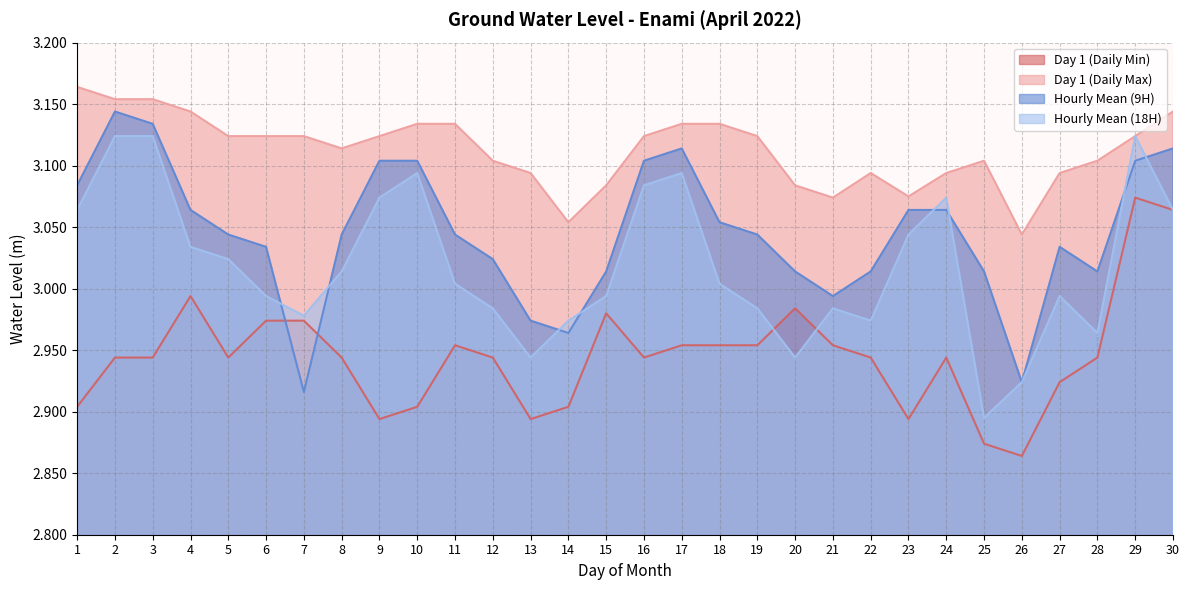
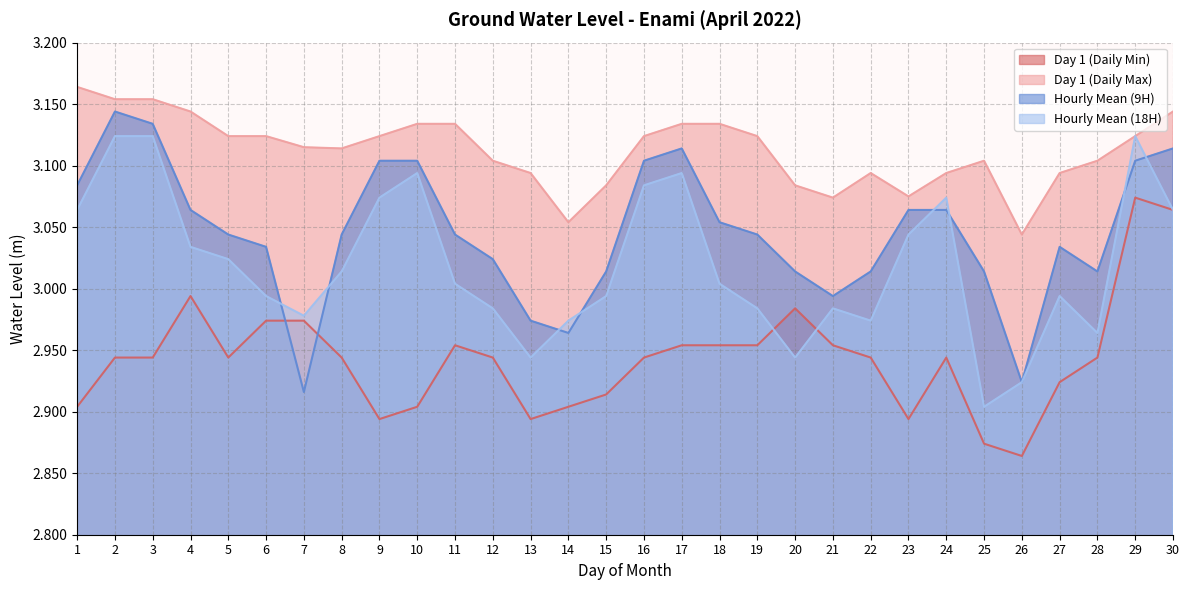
  {
    "Day 1 (Daily Min)": {
      "1": 2.904,
      "2": 2.944,
      "3": 2.944,
      "4": 2.994,
      "5": 2.944,
      "6": 2.974,
      "7": 2.974,
      "8": 2.944,
      "9": 2.894,
      "10": 2.904,
      "11": 2.954,
      "12": 2.944,
      "13": 2.894,
      "14": 2.904,
-     "15": 2.980,
+     "15": 2.914,
      "16": 2.944,
      "17": 2.954,
      "18": 2.954,
      "19": 2.954,
      "20": 2.984,
      "21": 2.954,
      "22": 2.944,
      "23": 2.894,
      "24": 2.944,
      "25": 2.874,
      "26": 2.864,
      "27": 2.924,
      "28": 2.944,
      "29": 3.074
    },
    "Day 1 (Daily Max)": {
      "1": 3.164,
      "2": 3.154,
      "3": 3.154,
      "4": 3.144,
      "5": 3.124,
      "6": 3.124,
-     "7": 3.124,
+     "7": 3.115,
      "8": 3.114,
      "9": 3.124,
      "10": 3.134,
      "11": 3.134,
      "12": 3.104,
      "13": 3.094,
      "14": 3.054,
      "15": 3.084,
      "16": 3.124,
      "17": 3.134,
      "18": 3.134,
      "19": 3.124,
      "20": 3.084,
      "21": 3.074,
      "22": 3.094,
      "23": 3.075,
      "24": 3.094,
      "25": 3.104,
      "26": 3.044,
      "27": 3.094,
      "28": 3.104,
      "30": 3.144
    },
    "Hourly Mean (9H)": {
      "1": 3.084,
      "2": 3.144,
      "3": 3.134,
      "4": 3.064,
      "5": 3.044,
      "6": 3.034,
      "7": 2.916,
      "8": 3.044,
      "9": 3.104,
      "10": 3.104,
      "11": 3.044,
      "12": 3.024,
      "13": 2.974,
      "14": 2.964,
      "15": 3.014,
      "16": 3.104,
      "17": 3.114,
      "18": 3.054,
      "19": 3.044,
      "20": 3.014,
      "21": 2.994,
      "22": 3.014,
      "23": 3.064,
      "24": 3.064,
      "25": 3.014,
      "27": 3.034,
      "28": 3.014,
      "29": 3.104,
      "30": 3.114
    },
    "Hourly Mean (18H)": {
      "1": 3.064,
      "2": 3.124,
      "3": 3.124,
      "4": 3.034,
      "5": 3.024,
      "6": 2.994,
      "7": 2.978,
      "8": 3.014,
      "9": 3.074,
      "10": 3.094,
      "11": 3.004,
      "12": 2.984,
      "13": 2.944,
      "14": 2.974,
      "15": 2.994,
      "16": 3.084,
      "17": 3.094,
      "18": 3.004,
      "19": 2.984,
      "20": 2.944,
      "21": 2.984,
      "22": 2.974,
      "23": 3.044,
      "24": 3.074,
-     "25": 2.895,
+     "25": 2.904,
      "27": 2.994,
      "28": 2.964
    }
  }
